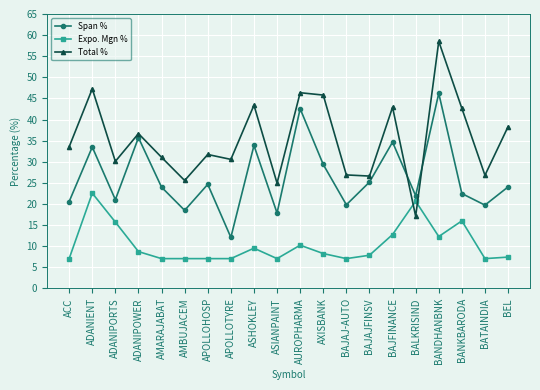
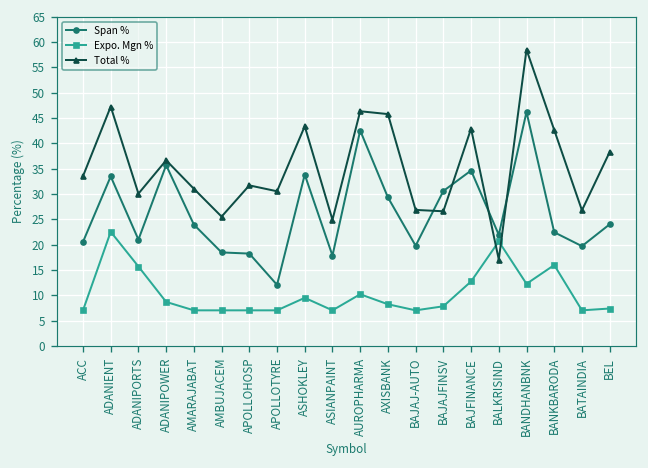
  {
    "Span %": {
      "ACC": 21,
      "ADANIENT": 34,
      "ADANIPORTS": 21,
      "ADANIPOWER": 36,
      "AMARAJABAT": 24,
      "AMBUJACEM": 19,
-     "APOLLOHOSP": 25,
+     "APOLLOHOSP": 18,
      "APOLLOTYRE": 12,
      "ASHOKLEY": 34,
      "ASIANPAINT": 18,
      "AUROPHARMA": 43,
      "AXISBANK": 29,
      "BAJAJ-AUTO": 20,
-     "BAJAJFINSV": 25,
+     "BAJAJFINSV": 31,
      "BAJFINANCE": 35,
      "BALKRISIND": 22,
      "BANDHANBNK": 46,
      "BANKBARODA": 22,
      "BATAINDIA": 20,
      "BEL": 24
    },
    "Expo. Mgn %": {
      "ACC": 7,
      "ADANIENT": 23,
      "ADANIPORTS": 16,
      "ADANIPOWER": 9,
      "AMARAJABAT": 7,
      "AMBUJACEM": 7,
      "APOLLOHOSP": 7,
      "APOLLOTYRE": 7,
      "ASHOKLEY": 10,
      "ASIANPAINT": 7,
      "AUROPHARMA": 10,
      "AXISBANK": 8,
      "BAJAJ-AUTO": 7,
      "BAJAJFINSV": 8,
      "BAJFINANCE": 13,
      "BALKRISIND": 21,
      "BANDHANBNK": 12,
      "BANKBARODA": 16,
      "BATAINDIA": 7,
      "BEL": 7
    },
    "Total %": {
      "ACC": 34,
      "ADANIENT": 47,
      "ADANIPORTS": 30,
      "ADANIPOWER": 37,
      "AMARAJABAT": 31,
      "AMBUJACEM": 26,
      "APOLLOHOSP": 32,
      "APOLLOTYRE": 31,
      "ASHOKLEY": 43,
      "ASIANPAINT": 25,
      "AUROPHARMA": 46,
      "AXISBANK": 46,
      "BAJAJ-AUTO": 27,
      "BAJAJFINSV": 27,
      "BAJFINANCE": 43,
      "BALKRISIND": 17,
      "BANDHANBNK": 59,
      "BANKBARODA": 43,
      "BATAINDIA": 27,
      "BEL": 38
    }
  }
